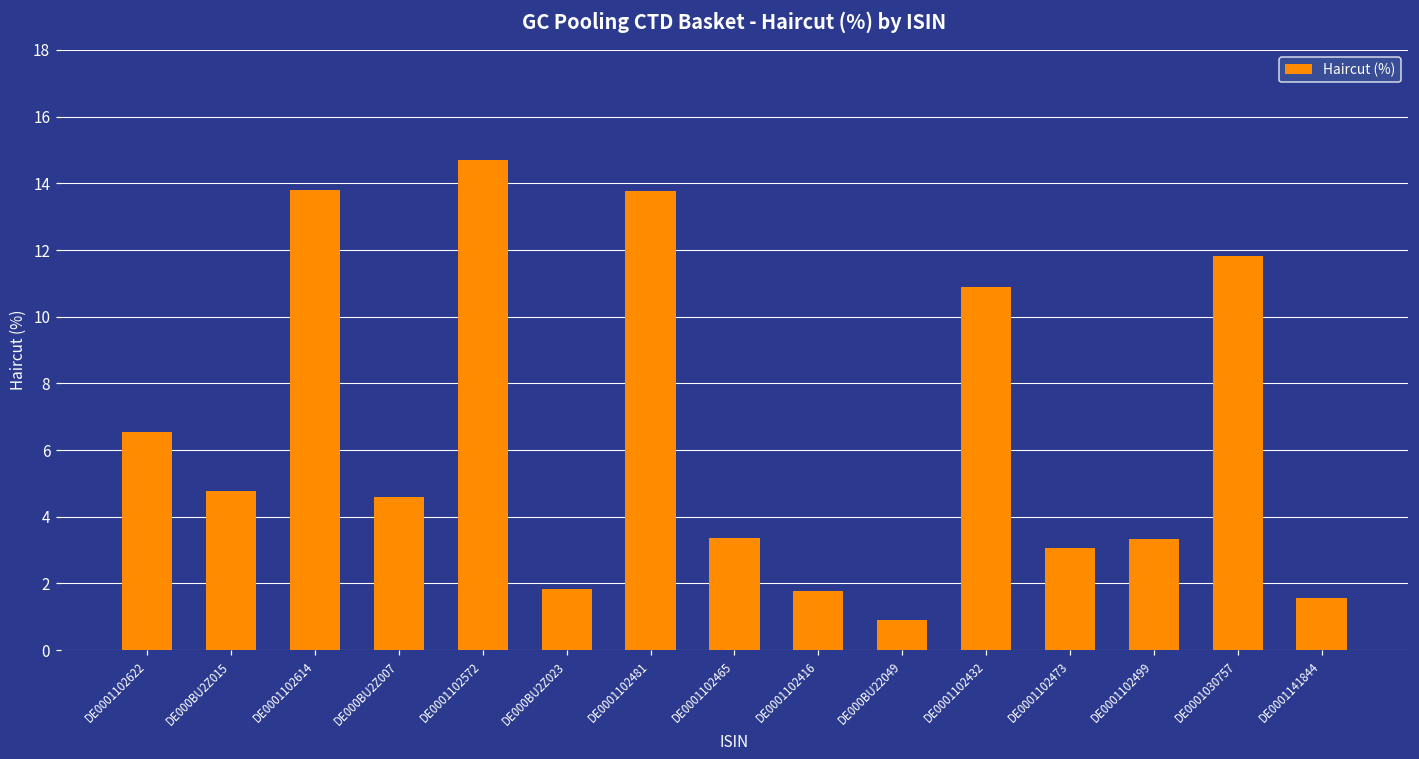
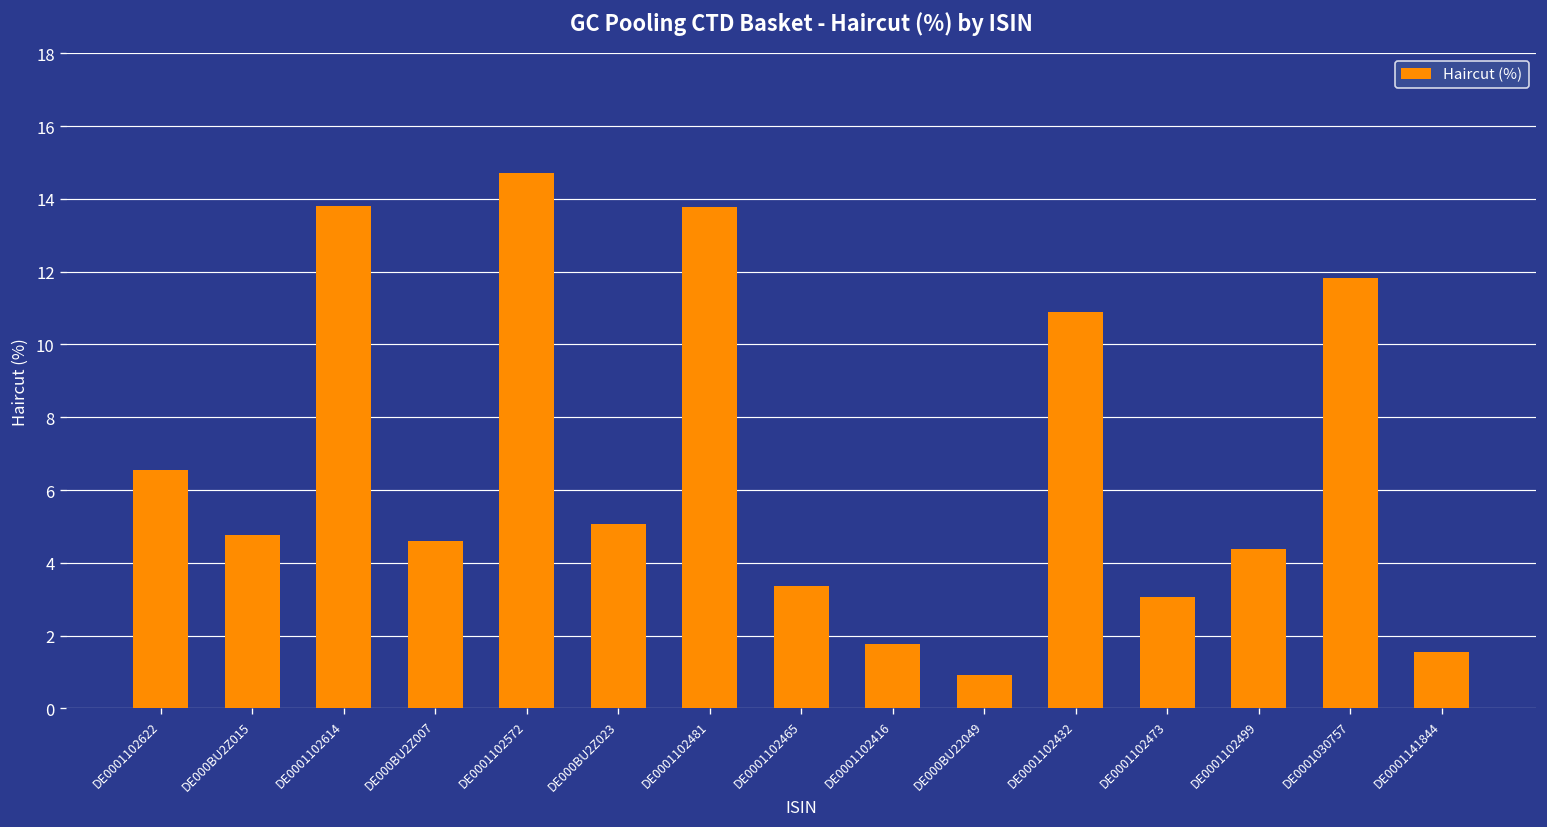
  {
    "DE0001102622": 6.6,
    "DE000BU2Z015": 4.8,
    "DE0001102614": 13.8,
    "DE000BU2Z007": 4.6,
    "DE0001102572": 14.7,
-   "DE000BU2Z023": 1.8,
+   "DE000BU2Z023": 5.1,
    "DE0001102481": 13.8,
    "DE0001102465": 3.4,
    "DE0001102416": 1.8,
    "DE000BU22049": 0.9,
    "DE0001102432": 10.9,
    "DE0001102473": 3.1,
-   "DE0001102499": 3.3,
+   "DE0001102499": 4.4,
    "DE0001030757": 11.8,
    "DE0001141844": 1.6
  }
